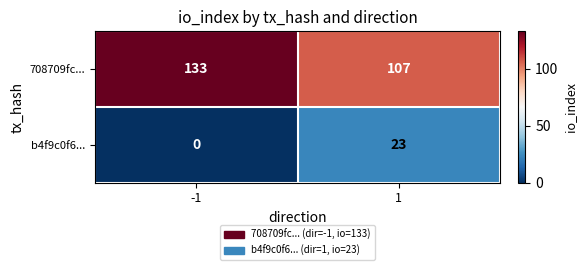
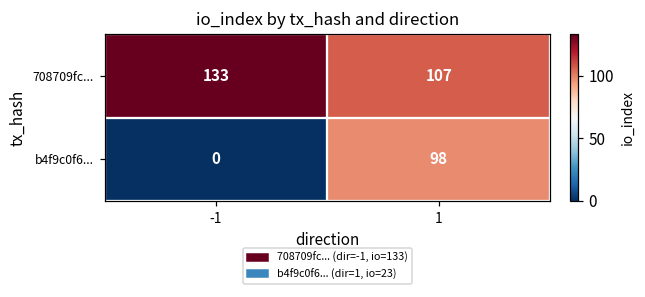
  {
    "708709fc...": {
      "-1": 133,
      "1": 107
    },
    "b4f9c0f6...": {
      "-1": 0,
-     "1": 23
+     "1": 98
    }
  }
